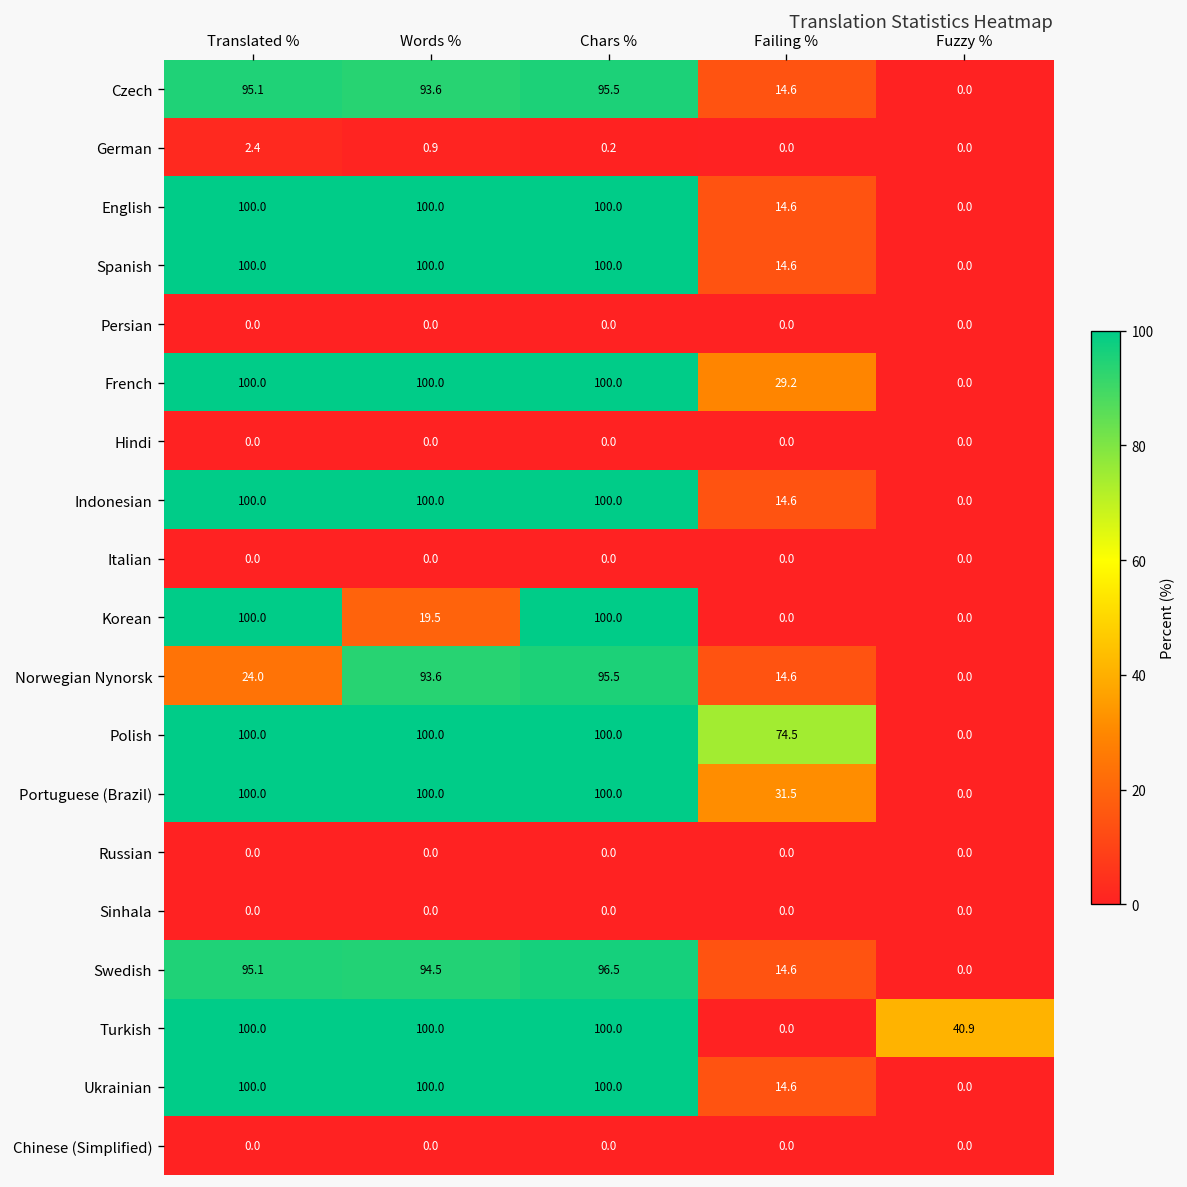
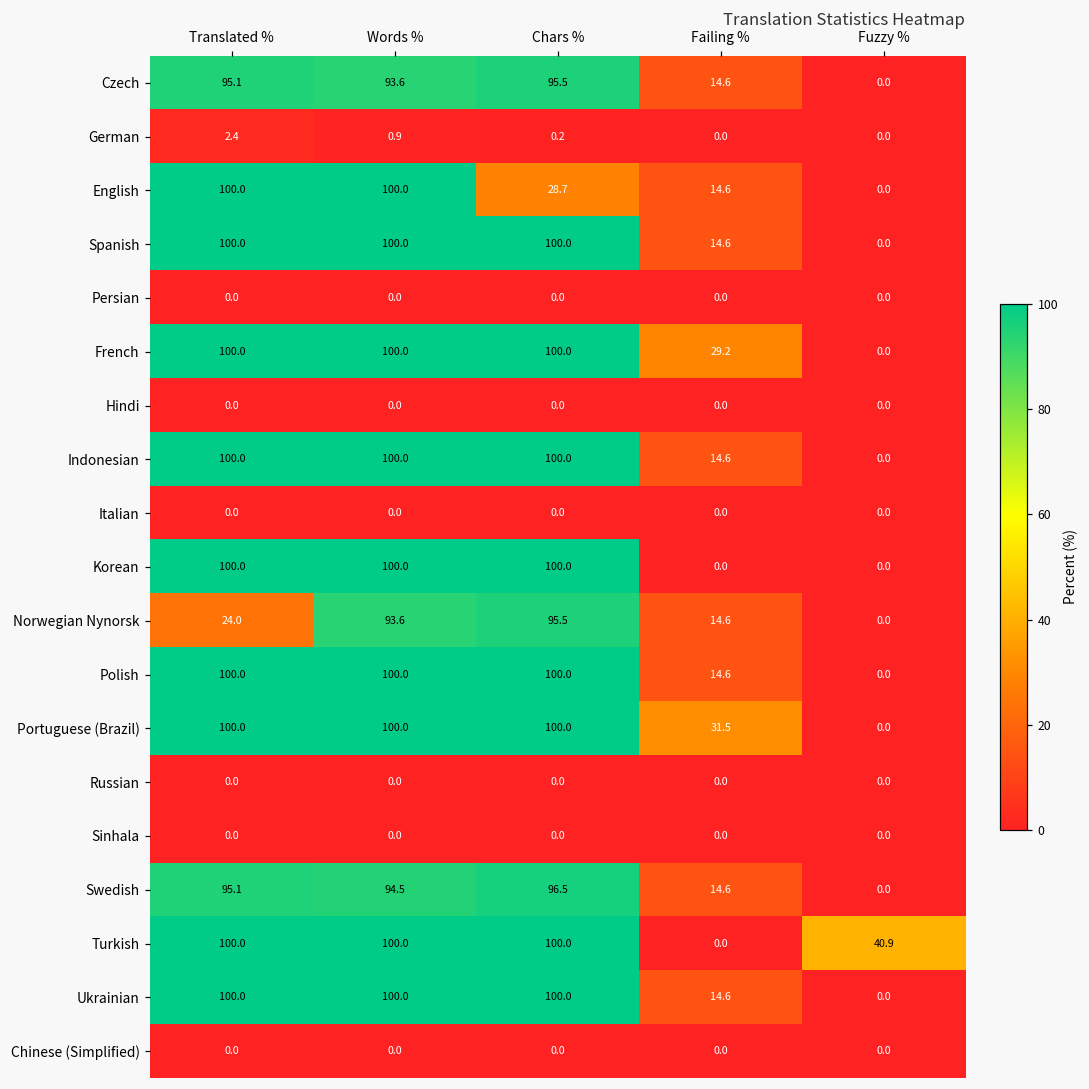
  {
    "Czech": {
      "Translated %": 95.1,
      "Words %": 93.6,
      "Chars %": 95.5,
      "Failing %": 14.6,
      "Fuzzy %": 0.0
    },
    "German": {
      "Translated %": 2.4,
      "Words %": 0.9,
      "Chars %": 0.2,
      "Failing %": 0.0,
      "Fuzzy %": 0.0
    },
    "English": {
      "Translated %": 100.0,
      "Words %": 100.0,
-     "Chars %": 100.0,
+     "Chars %": 28.7,
      "Failing %": 14.6,
      "Fuzzy %": 0.0
    },
    "Spanish": {
      "Translated %": 100.0,
      "Words %": 100.0,
      "Chars %": 100.0,
      "Failing %": 14.6,
      "Fuzzy %": 0.0
    },
    "Persian": {
      "Translated %": 0.0,
      "Words %": 0.0,
      "Chars %": 0.0,
      "Failing %": 0.0,
      "Fuzzy %": 0.0
    },
    "French": {
      "Translated %": 100.0,
      "Words %": 100.0,
      "Chars %": 100.0,
      "Failing %": 29.2,
      "Fuzzy %": 0.0
    },
    "Hindi": {
      "Translated %": 0.0,
      "Words %": 0.0,
      "Chars %": 0.0,
      "Failing %": 0.0,
      "Fuzzy %": 0.0
    },
    "Indonesian": {
      "Translated %": 100.0,
      "Words %": 100.0,
      "Chars %": 100.0,
      "Failing %": 14.6,
      "Fuzzy %": 0.0
    },
    "Italian": {
      "Translated %": 0.0,
      "Words %": 0.0,
      "Chars %": 0.0,
      "Failing %": 0.0,
      "Fuzzy %": 0.0
    },
    "Korean": {
      "Translated %": 100.0,
-     "Words %": 19.5,
+     "Words %": 100.0,
      "Chars %": 100.0,
      "Failing %": 0.0,
      "Fuzzy %": 0.0
    },
    "Norwegian Nynorsk": {
      "Translated %": 24.0,
      "Words %": 93.6,
      "Chars %": 95.5,
      "Failing %": 14.6,
      "Fuzzy %": 0.0
    },
    "Polish": {
      "Translated %": 100.0,
      "Words %": 100.0,
      "Chars %": 100.0,
-     "Failing %": 74.5,
+     "Failing %": 14.6,
      "Fuzzy %": 0.0
    },
    "Portuguese (Brazil)": {
      "Translated %": 100.0,
      "Words %": 100.0,
      "Chars %": 100.0,
      "Failing %": 31.5,
      "Fuzzy %": 0.0
    },
    "Russian": {
      "Translated %": 0.0,
      "Words %": 0.0,
      "Chars %": 0.0,
      "Failing %": 0.0,
      "Fuzzy %": 0.0
    },
    "Sinhala": {
      "Translated %": 0.0,
      "Words %": 0.0,
      "Chars %": 0.0,
      "Failing %": 0.0,
      "Fuzzy %": 0.0
    },
    "Swedish": {
      "Translated %": 95.1,
      "Words %": 94.5,
      "Chars %": 96.5,
      "Failing %": 14.6,
      "Fuzzy %": 0.0
    },
    "Turkish": {
      "Translated %": 100.0,
      "Words %": 100.0,
      "Chars %": 100.0,
      "Failing %": 0.0,
      "Fuzzy %": 40.9
    },
    "Ukrainian": {
      "Translated %": 100.0,
      "Words %": 100.0,
      "Chars %": 100.0,
      "Failing %": 14.6,
      "Fuzzy %": 0.0
    },
    "Chinese (Simplified)": {
      "Translated %": 0.0,
      "Words %": 0.0,
      "Chars %": 0.0,
      "Failing %": 0.0,
      "Fuzzy %": 0.0
    }
  }
